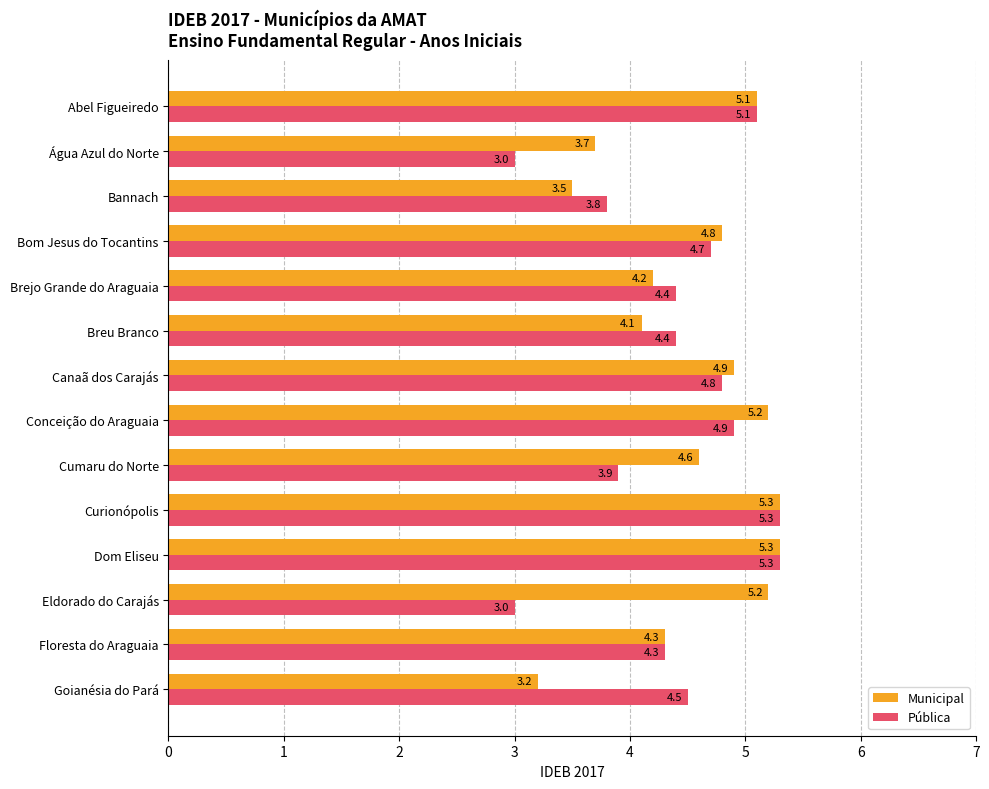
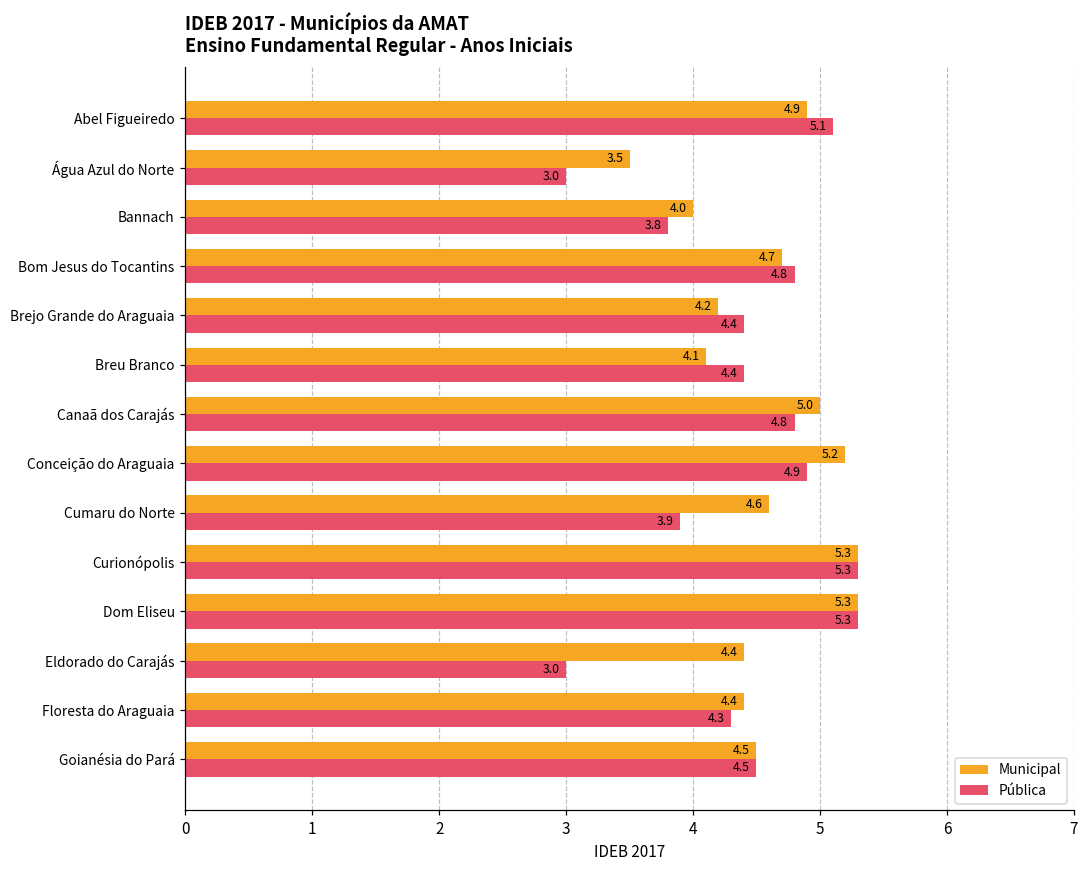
  {
    "Municipal": {
-     "Abel Figueiredo": 5.1,
-     "Água Azul do Norte": 3.7,
-     "Bannach": 3.5,
-     "Bom Jesus do Tocantins": 4.8,
+     "Abel Figueiredo": 4.9,
+     "Água Azul do Norte": 3.5,
+     "Bannach": 4.0,
+     "Bom Jesus do Tocantins": 4.7,
      "Brejo Grande do Araguaia": 4.2,
      "Breu Branco": 4.1,
-     "Canaã dos Carajás": 4.9,
+     "Canaã dos Carajás": 5.0,
      "Conceição do Araguaia": 5.2,
      "Cumaru do Norte": 4.6,
      "Curionópolis": 5.3,
      "Dom Eliseu": 5.3,
-     "Eldorado do Carajás": 5.2,
-     "Floresta do Araguaia": 4.3,
-     "Goianésia do Pará": 3.2
+     "Eldorado do Carajás": 4.4,
+     "Floresta do Araguaia": 4.4,
+     "Goianésia do Pará": 4.5
    },
    "Pública": {
      "Abel Figueiredo": 5.1,
      "Água Azul do Norte": 3.0,
      "Bannach": 3.8,
-     "Bom Jesus do Tocantins": 4.7,
+     "Bom Jesus do Tocantins": 4.8,
      "Brejo Grande do Araguaia": 4.4,
      "Breu Branco": 4.4,
      "Canaã dos Carajás": 4.8,
      "Conceição do Araguaia": 4.9,
      "Cumaru do Norte": 3.9,
      "Curionópolis": 5.3,
      "Dom Eliseu": 5.3,
      "Eldorado do Carajás": 3.0,
      "Floresta do Araguaia": 4.3,
      "Goianésia do Pará": 4.5
    }
  }
